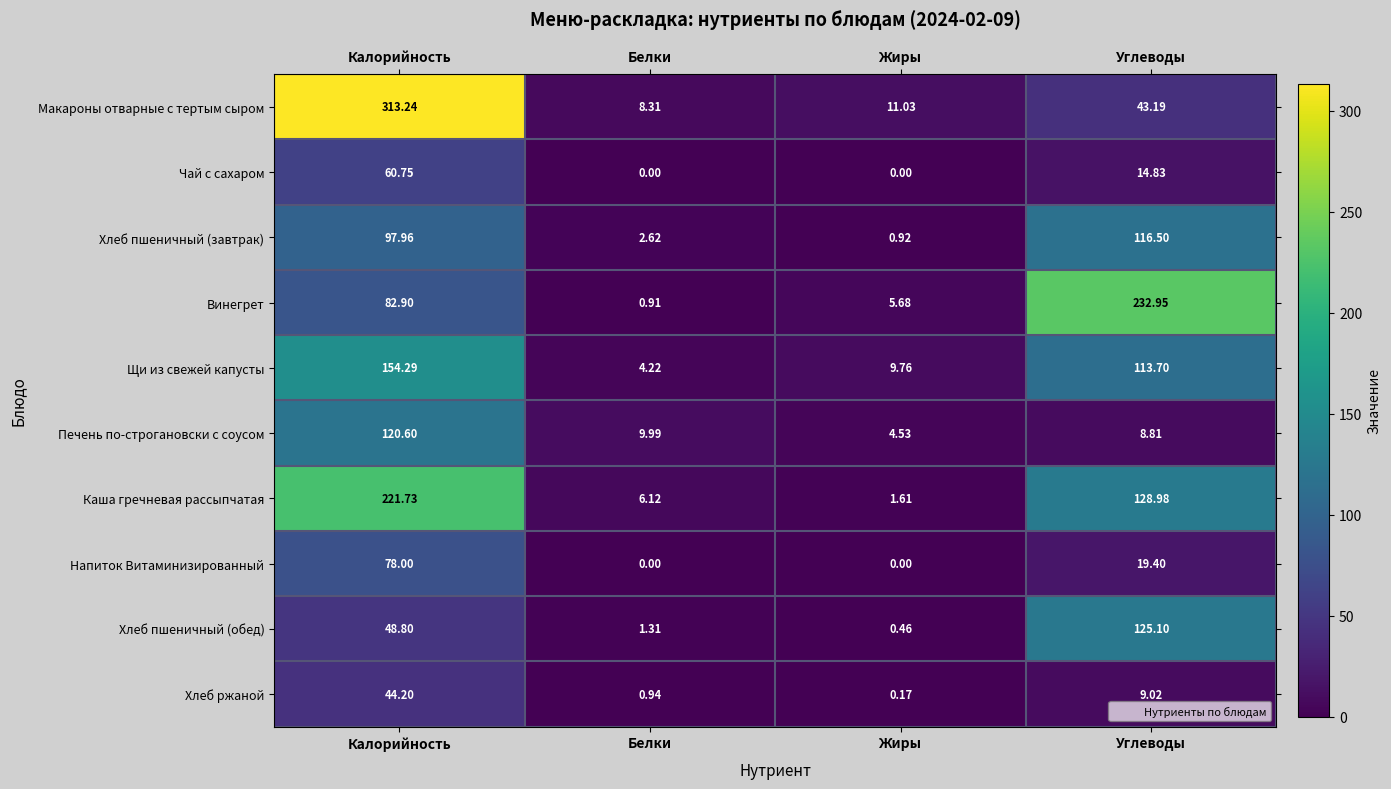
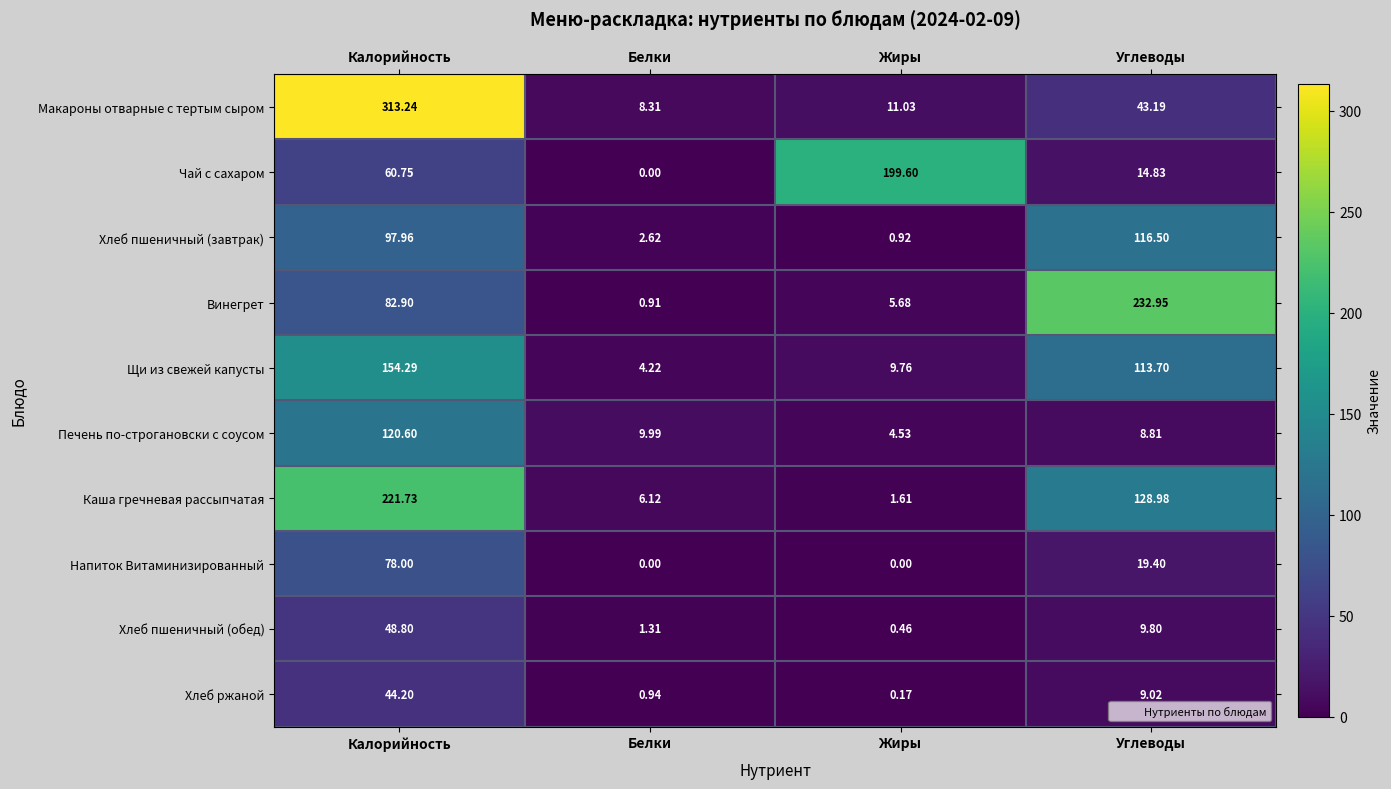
  {
    "Макароны отварные с тертым сыром": {
      "Калорийность": 313.24,
      "Белки": 8.31,
      "Жиры": 11.03,
      "Углеводы": 43.19
    },
    "Чай с сахаром": {
      "Калорийность": 60.75,
      "Белки": 0.00,
-     "Жиры": 0.00,
+     "Жиры": 199.60,
      "Углеводы": 14.83
    },
    "Хлеб пшеничный (завтрак)": {
      "Калорийность": 97.96,
      "Белки": 2.62,
      "Жиры": 0.92,
      "Углеводы": 116.50
    },
    "Винегрет": {
      "Калорийность": 82.90,
      "Белки": 0.91,
      "Жиры": 5.68,
      "Углеводы": 232.95
    },
    "Щи из свежей капусты": {
      "Калорийность": 154.29,
      "Белки": 4.22,
      "Жиры": 9.76,
      "Углеводы": 113.70
    },
    "Печень по-строгановски с соусом": {
      "Калорийность": 120.60,
      "Белки": 9.99,
      "Жиры": 4.53,
      "Углеводы": 8.81
    },
    "Каша гречневая рассыпчатая": {
      "Калорийность": 221.73,
      "Белки": 6.12,
      "Жиры": 1.61,
      "Углеводы": 128.98
    },
    "Напиток Витаминизированный": {
      "Калорийность": 78.00,
      "Белки": 0.00,
      "Жиры": 0.00,
      "Углеводы": 19.40
    },
    "Хлеб пшеничный (обед)": {
      "Калорийность": 48.80,
      "Белки": 1.31,
      "Жиры": 0.46,
-     "Углеводы": 125.10
+     "Углеводы": 9.80
    },
    "Хлеб ржаной": {
      "Калорийность": 44.20,
      "Белки": 0.94,
      "Жиры": 0.17,
      "Углеводы": 9.02
    }
  }
